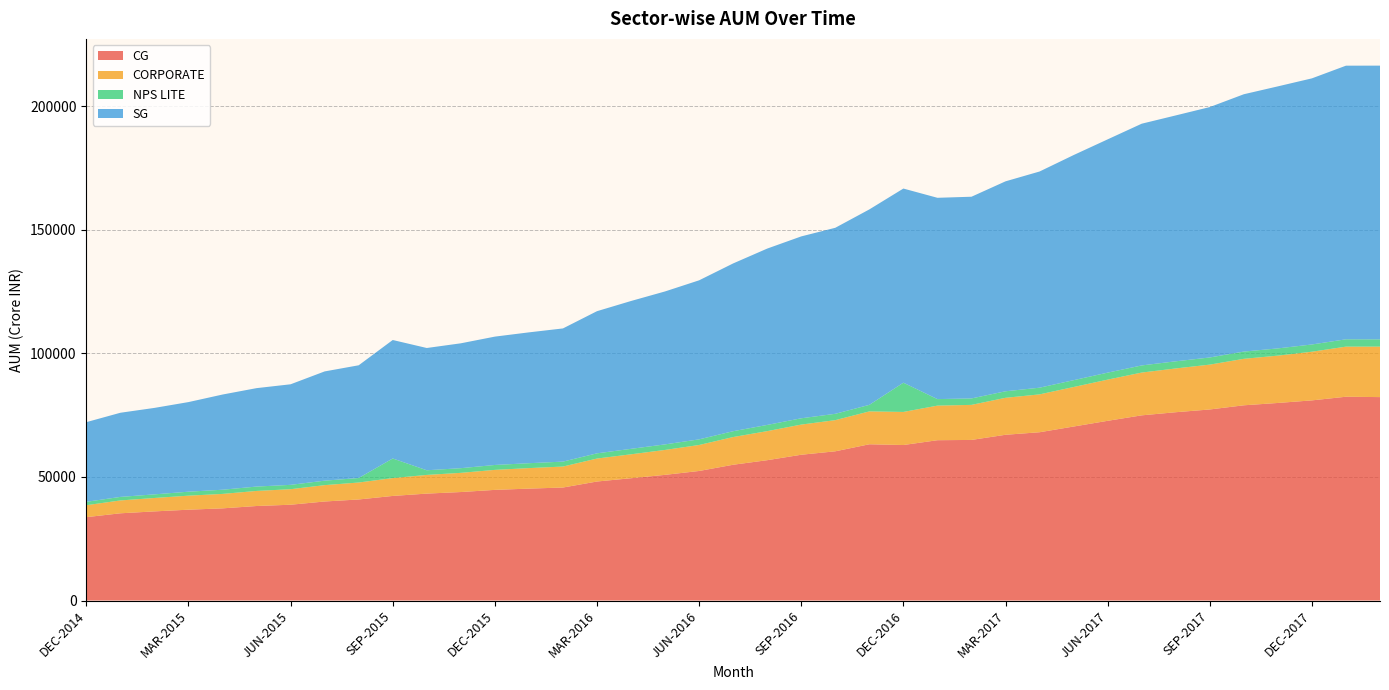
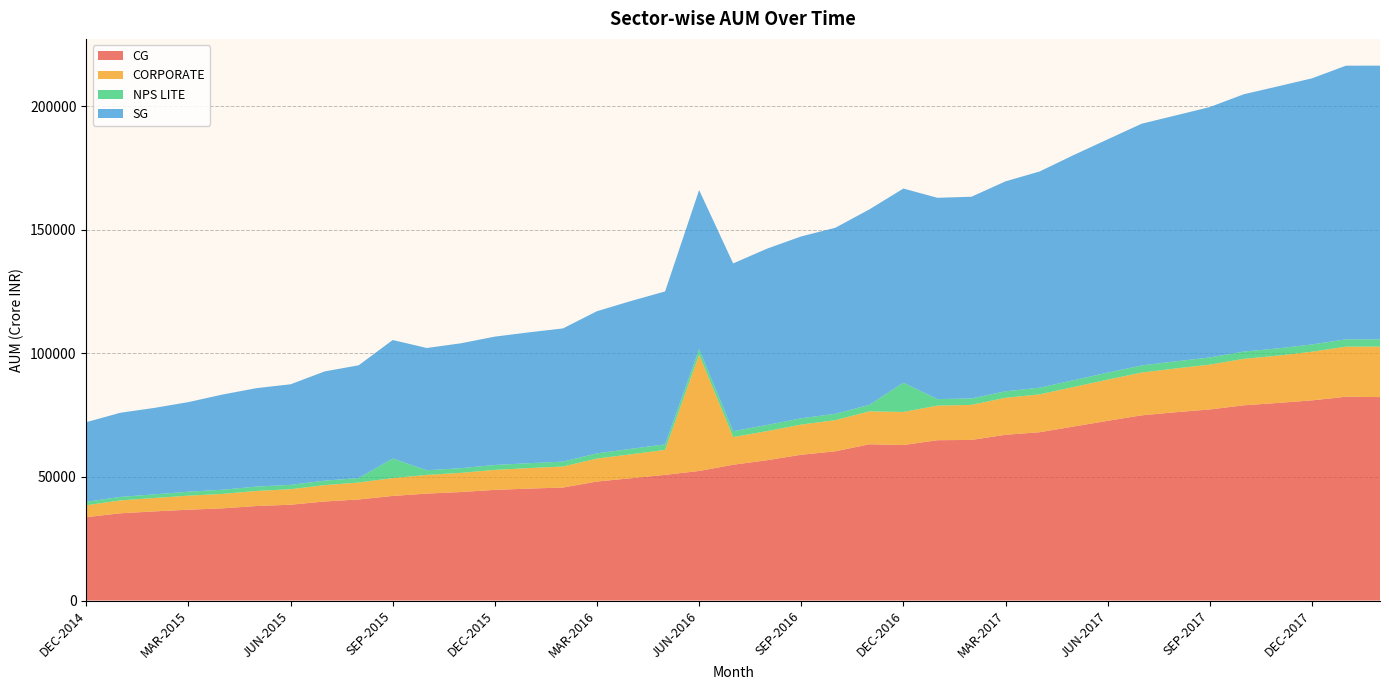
  {
    "CG": {
      "DEC-2014": 34000,
      "MAR-2015": 37000,
      "JUN-2015": 39000,
      "SEP-2015": 42000,
      "DEC-2015": 45000,
      "MAR-2016": 48000,
      "JUN-2016": 52000,
      "SEP-2016": 59000,
      "DEC-2016": 63000,
      "MAR-2017": 67000,
      "JUN-2017": 73000,
      "SEP-2017": 77000,
      "DEC-2017": 81000
    },
    "CORPORATE": {
      "DEC-2014": 5000,
      "MAR-2015": 6000,
      "JUN-2015": 6000,
      "SEP-2015": 7000,
      "DEC-2015": 8000,
      "MAR-2016": 9000,
-     "JUN-2016": 11000,
+     "JUN-2016": 47000,
      "SEP-2016": 12000,
      "DEC-2016": 13000,
      "MAR-2017": 15000,
      "JUN-2017": 17000,
      "SEP-2017": 18000,
      "DEC-2017": 20000
    },
    "NPS LITE": {
      "DEC-2014": 1000,
      "MAR-2015": 2000,
      "JUN-2015": 2000,
      "SEP-2015": 8000,
      "DEC-2015": 2000,
      "MAR-2016": 2000,
      "JUN-2016": 2000,
      "SEP-2016": 3000,
      "DEC-2016": 12000,
      "MAR-2017": 3000,
      "JUN-2017": 3000,
      "SEP-2017": 3000,
      "DEC-2017": 3000
    },
    "SG": {
      "DEC-2014": 32000,
      "MAR-2015": 36000,
      "JUN-2015": 41000,
      "SEP-2015": 48000,
      "DEC-2015": 52000,
      "MAR-2016": 57000,
      "JUN-2016": 64000,
      "SEP-2016": 74000,
      "DEC-2016": 79000,
      "MAR-2017": 85000,
      "JUN-2017": 94000,
      "SEP-2017": 101000,
      "DEC-2017": 108000
    }
  }
